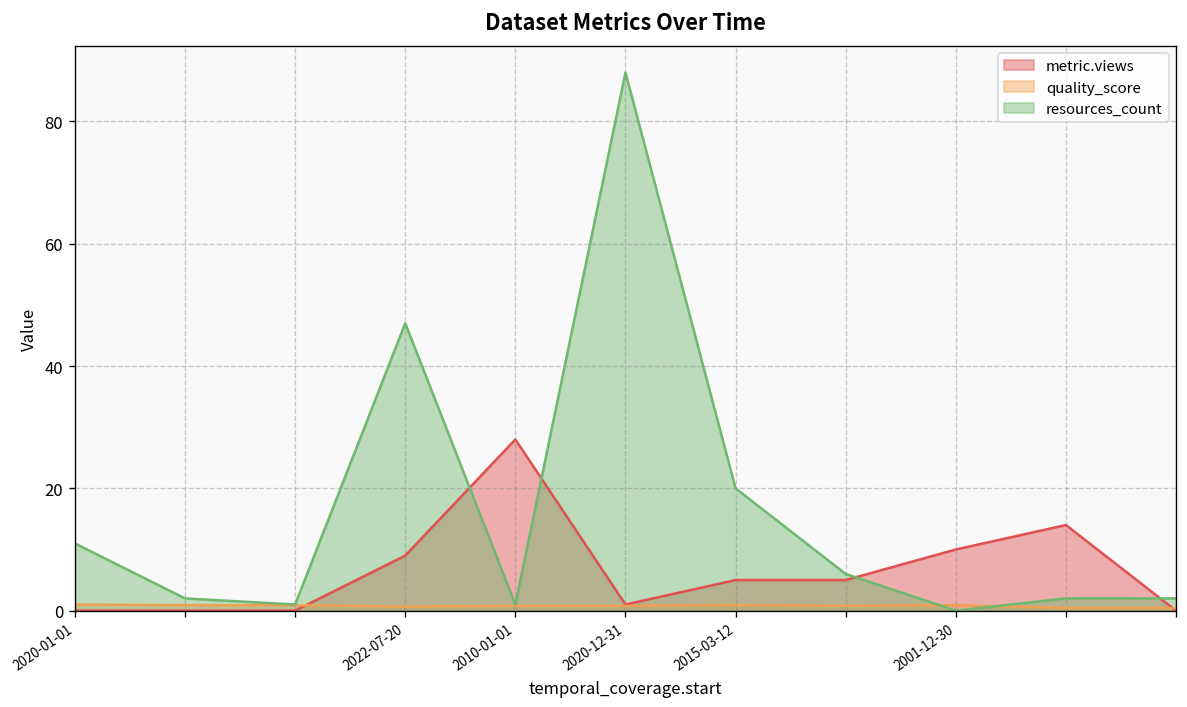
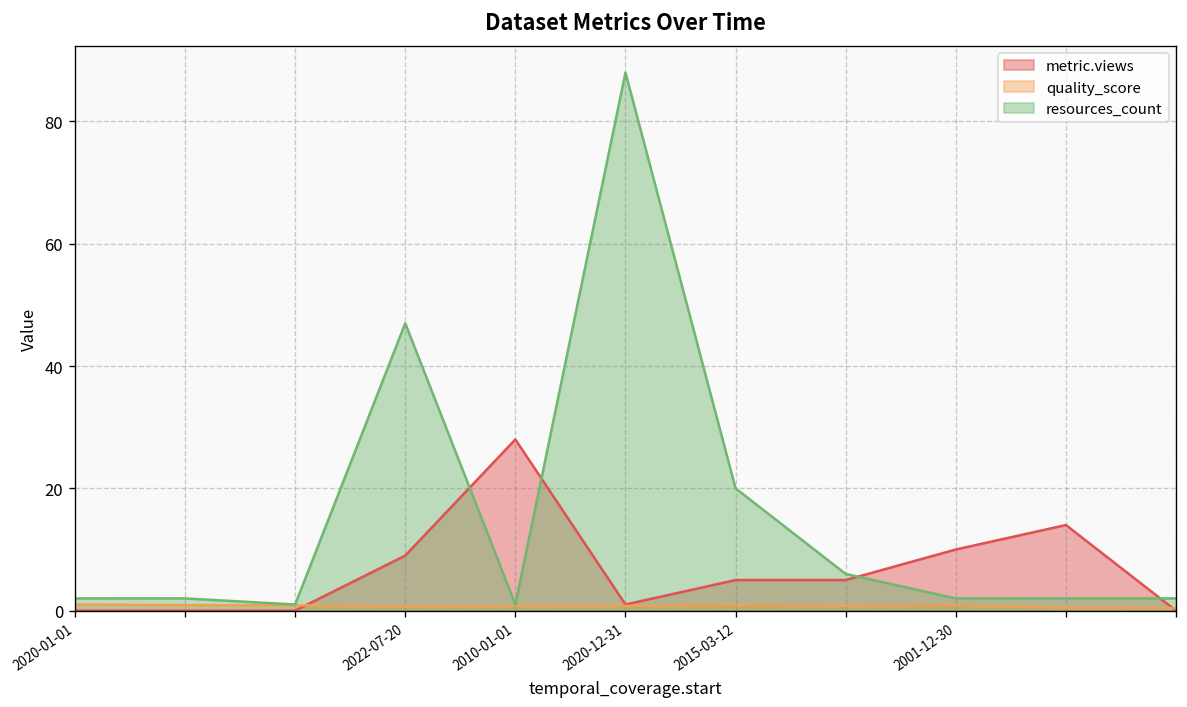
  {
    "resources_count": {
-     "2020-01-01": 11,
+     "2020-01-01": 2,
      "2022-07-20": 47,
      "2020-12-31": 88,
      "2015-03-12": 20,
-     "2001-12-30": 0
+     "2001-12-30": 2
    }
  }
